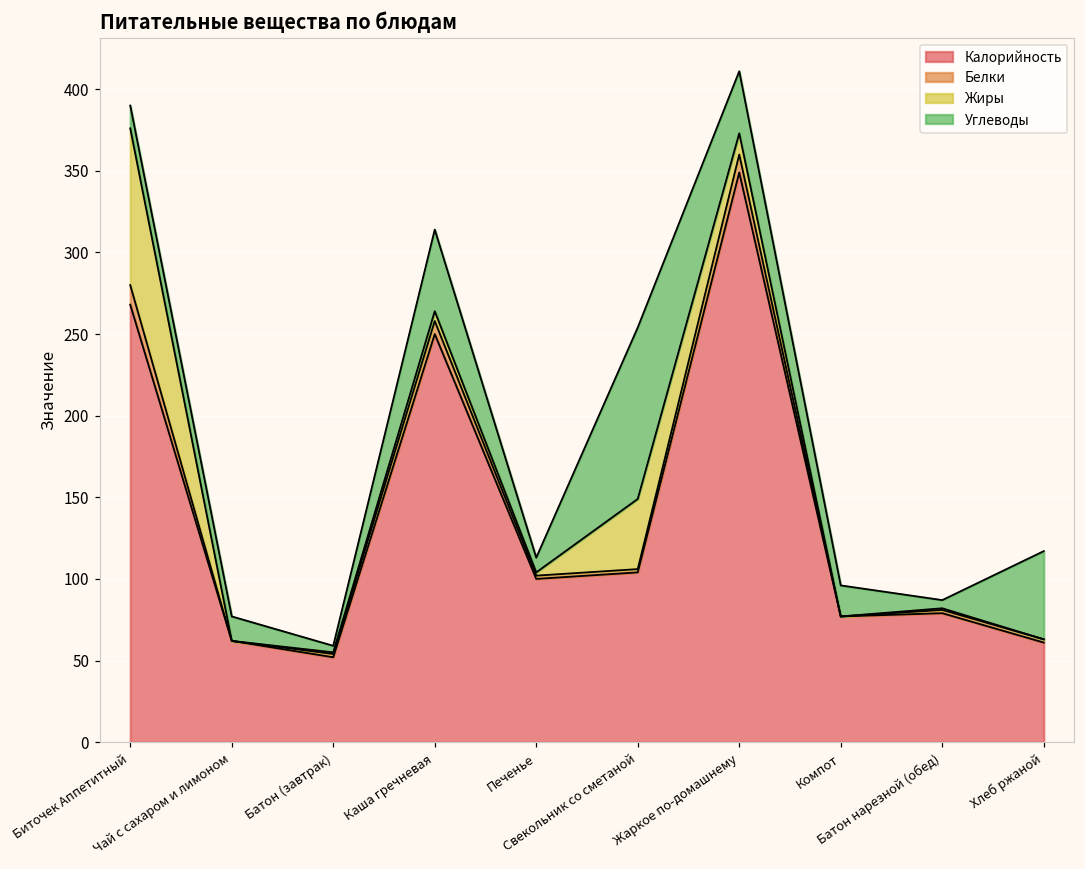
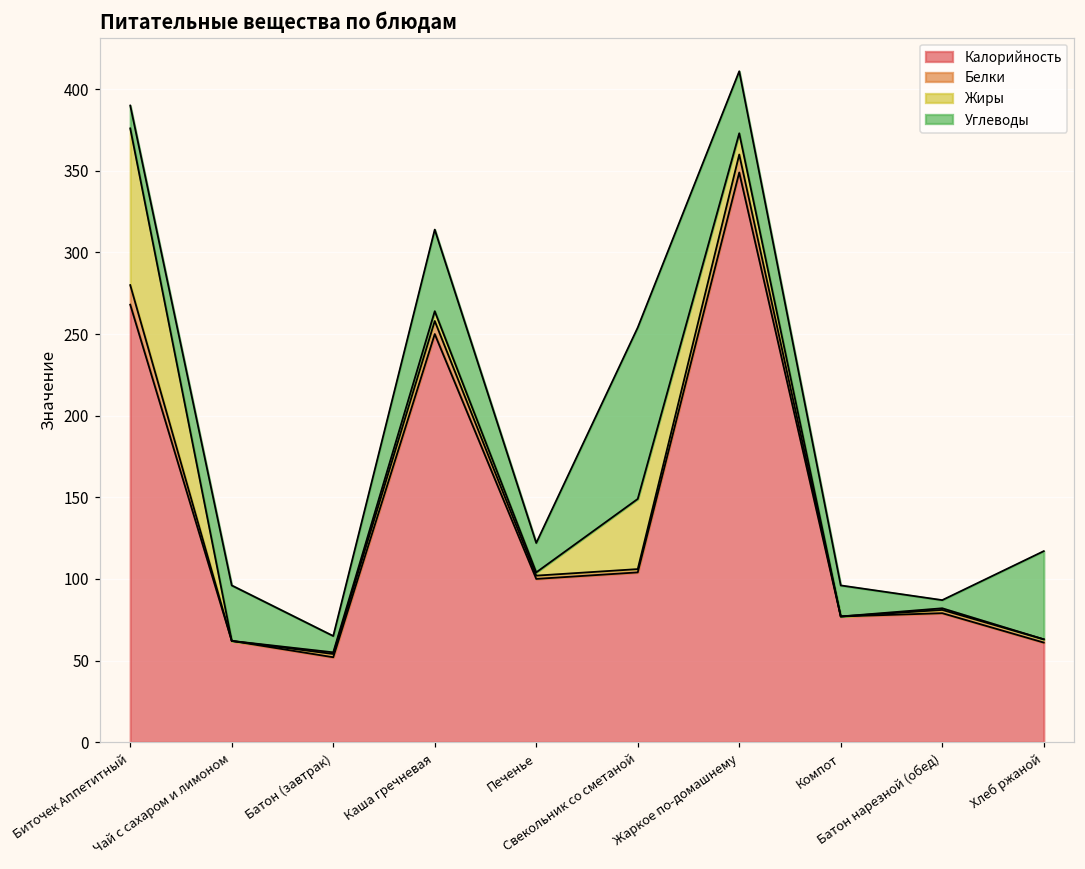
  {
    "Жиры": {
      "Биточек Аппетитный": 96,
      "Каша гречневая": 6,
      "Печенье": 2,
      "Свекольник со сметаной": 43,
      "Жаркое по-домашнему": 13
    },
    "Углеводы": {
      "Биточек Аппетитный": 14,
-     "Чай с сахаром и лимоном": 15,
-     "Батон (завтрак)": 4,
+     "Чай с сахаром и лимоном": 34,
+     "Батон (завтрак)": 10,
      "Каша гречневая": 50,
-     "Печенье": 9,
+     "Печенье": 18,
      "Свекольник со сметаной": 105,
      "Жаркое по-домашнему": 38,
      "Компот": 19,
      "Батон нарезной (обед)": 5,
      "Хлеб ржаной": 54
    }
  }
